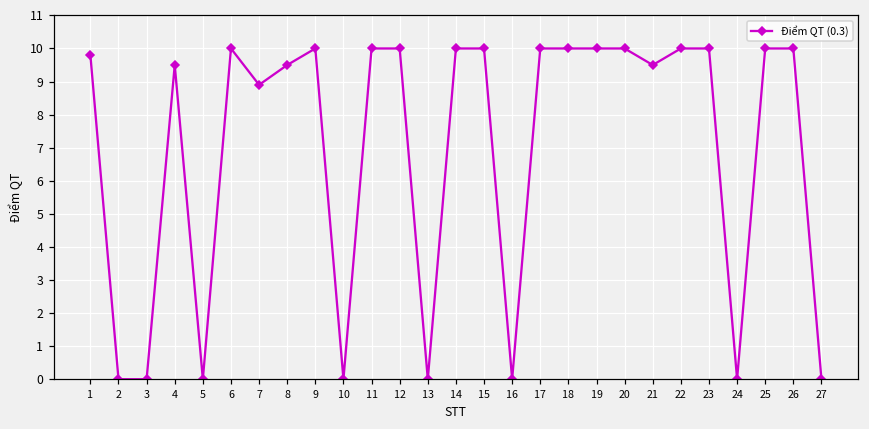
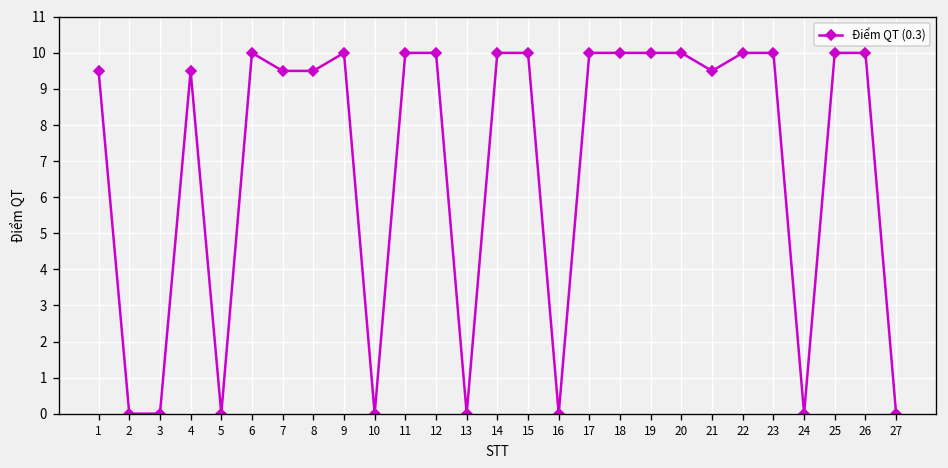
  {
-   "1": 9.8,
+   "1": 9.5,
    "2": 0.0,
    "3": 0.0,
    "4": 9.5,
    "5": 0.0,
    "6": 10.0,
-   "7": 8.9,
+   "7": 9.5,
    "8": 9.5,
    "9": 10.0,
    "10": 0.0,
    "11": 10.0,
    "12": 10.0,
    "13": 0.0,
    "14": 10.0,
    "15": 10.0,
    "16": 0.0,
    "17": 10.0,
    "18": 10.0,
    "19": 10.0,
    "20": 10.0,
    "21": 9.5,
    "22": 10.0,
    "23": 10.0,
    "24": 0.0,
    "25": 10.0,
    "26": 10.0,
    "27": 0.0
  }
